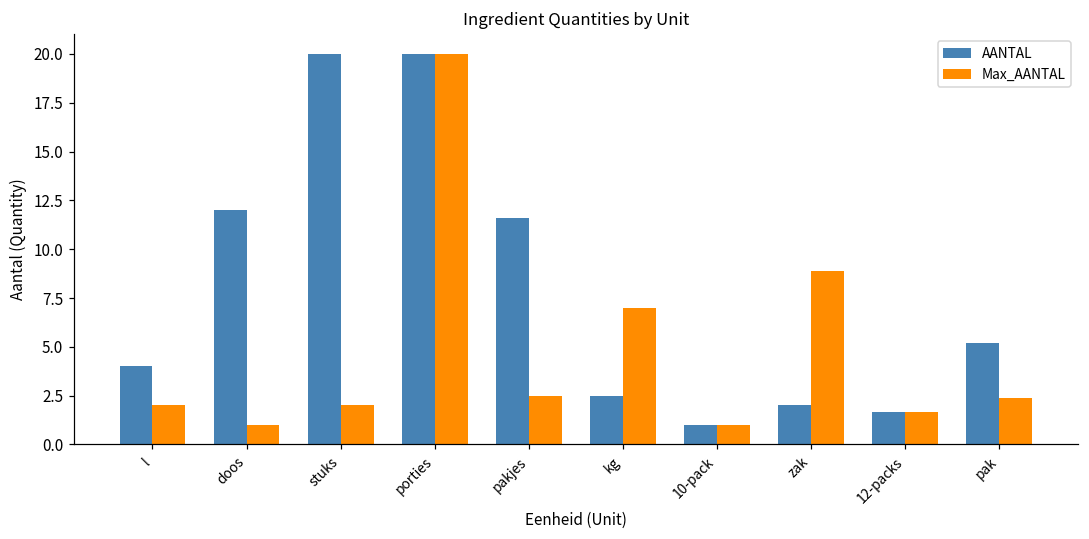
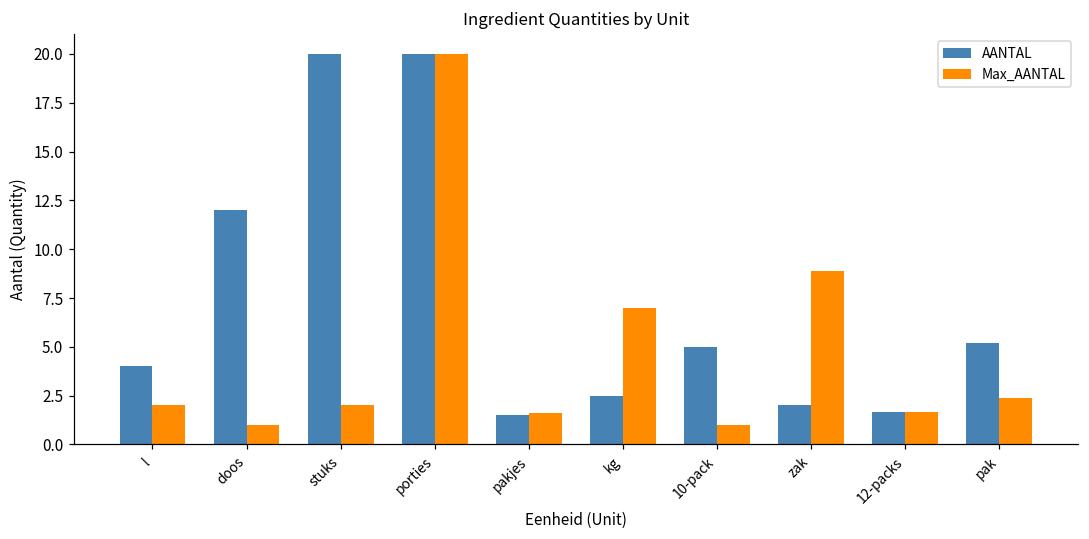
  {
    "AANTAL": {
      "l": 4.0,
      "doos": 12.0,
      "stuks": 20.0,
      "porties": 20.0,
-     "pakjes": 11.6,
+     "pakjes": 1.5,
      "kg": 2.5,
-     "10-pack": 1,
+     "10-pack": 5,
      "zak": 2.0,
      "12-packs": 1.7,
      "pak": 5.2
    },
    "Max_AANTAL": {
      "l": 2.0,
      "doos": 1.0,
      "stuks": 2.0,
      "porties": 20.0,
-     "pakjes": 2.5,
+     "pakjes": 1.6,
      "kg": 7.0,
      "10-pack": 1.0,
      "zak": 8.9,
      "12-packs": 1.7,
      "pak": 2.4
    }
  }
